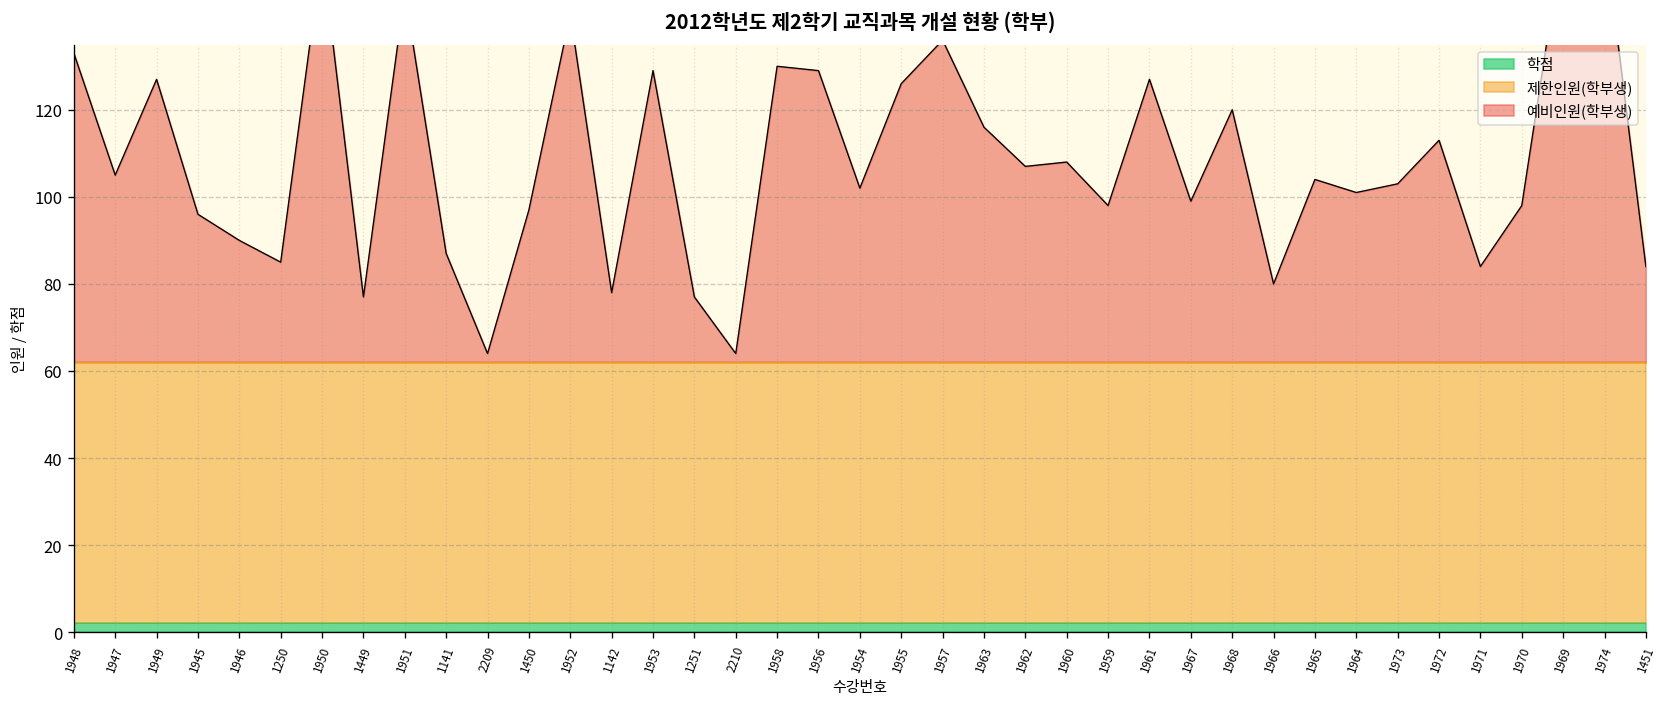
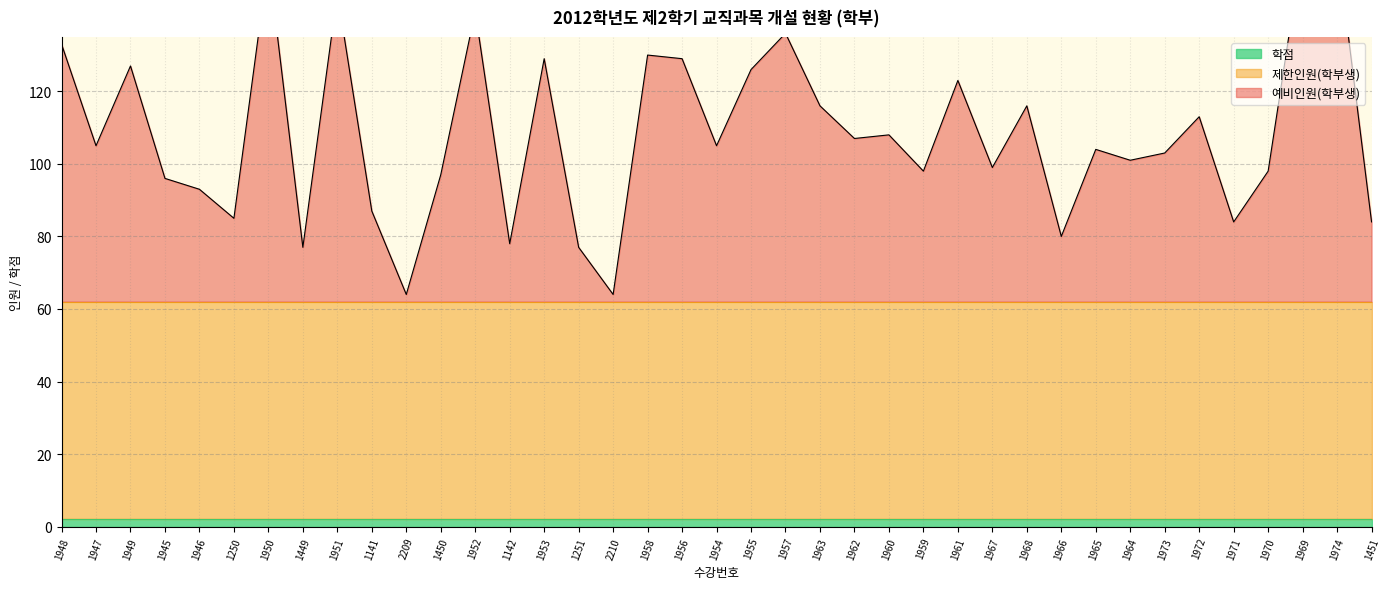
  {
    "예비인원(학부생)": {
      "1948": 133,
      "1947": 105,
      "1949": 127,
      "1945": 96,
-     "1946": 90,
+     "1946": 93,
      "1250": 85,
      "1449": 77,
      "1141": 87,
      "2209": 64,
      "1450": 97,
      "1142": 78,
      "1953": 129,
      "1251": 77,
      "2210": 64,
      "1958": 130,
      "1956": 129,
-     "1954": 102,
+     "1954": 105,
      "1955": 126,
      "1963": 116,
      "1962": 107,
      "1960": 108,
      "1959": 98,
-     "1961": 127,
+     "1961": 123,
      "1967": 99,
-     "1968": 120,
+     "1968": 116,
      "1966": 80,
      "1965": 104,
      "1964": 101,
      "1973": 103,
      "1972": 113,
      "1971": 84,
      "1970": 98,
      "1451": 84
    },
    "제한인원(학부생)": {
      "1948": 62,
      "1947": 62,
      "1949": 62,
      "1945": 62,
      "1946": 62,
      "1250": 62,
      "1950": 62,
      "1449": 62,
      "1951": 62,
      "1141": 62,
      "2209": 62,
      "1450": 62,
      "1952": 62,
      "1142": 62,
      "1953": 62,
      "1251": 62,
      "2210": 62,
      "1958": 62,
      "1956": 62,
      "1954": 62,
      "1955": 62,
      "1957": 62,
      "1963": 62,
      "1962": 62,
      "1960": 62,
      "1959": 62,
      "1961": 62,
      "1967": 62,
      "1968": 62,
      "1966": 62,
      "1965": 62,
      "1964": 62,
      "1973": 62,
      "1972": 62,
      "1971": 62,
      "1970": 62,
      "1969": 62,
      "1974": 62,
      "1451": 62
    },
    "학점": {
      "1948": 2,
      "1947": 2,
      "1949": 2,
      "1945": 2,
      "1946": 2,
      "1250": 2,
      "1950": 2,
      "1449": 2,
      "1951": 2,
      "1141": 2,
      "2209": 2,
      "1450": 2,
      "1952": 2,
      "1142": 2,
      "1953": 2,
      "1251": 2,
      "2210": 2,
      "1958": 2,
      "1956": 2,
      "1954": 2,
      "1955": 2,
      "1957": 2,
      "1963": 2,
      "1962": 2,
      "1960": 2,
      "1959": 2,
      "1961": 2,
      "1967": 2,
      "1968": 2,
      "1966": 2,
      "1965": 2,
      "1964": 2,
      "1973": 2,
      "1972": 2,
      "1971": 2,
      "1970": 2,
      "1969": 2,
      "1974": 2,
      "1451": 2
    }
  }
